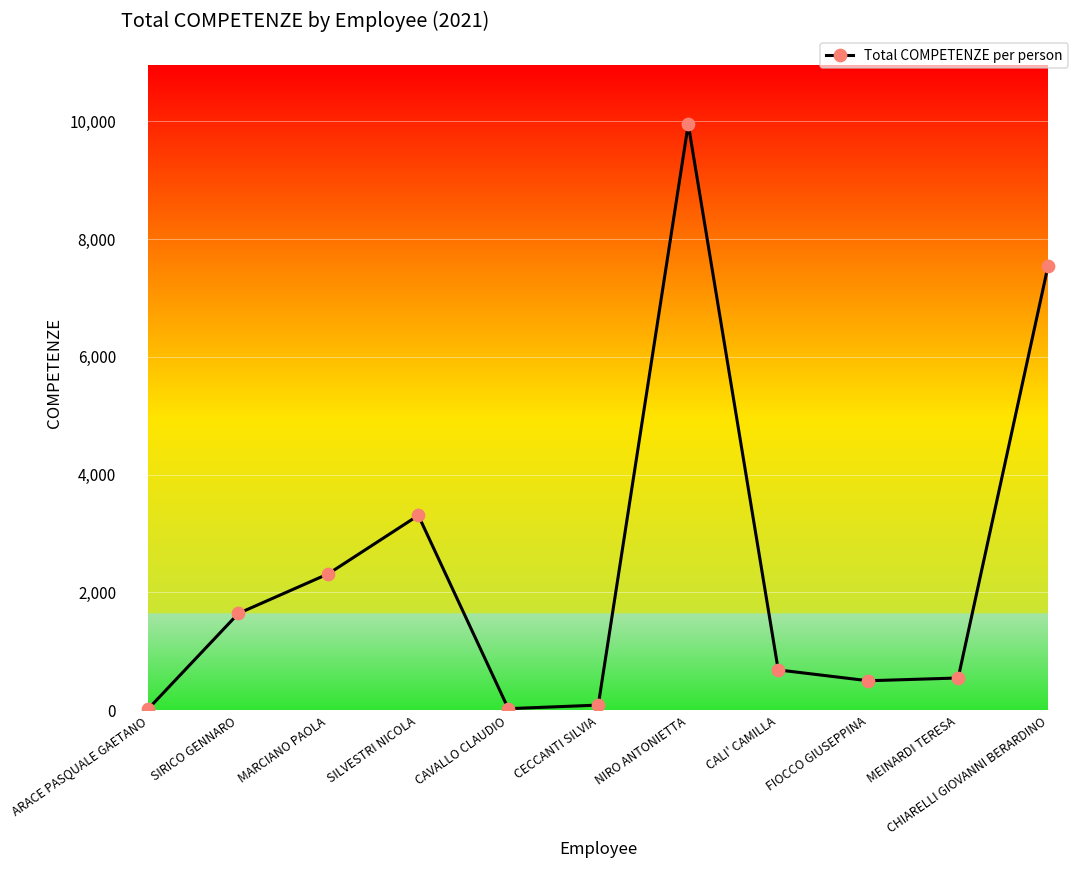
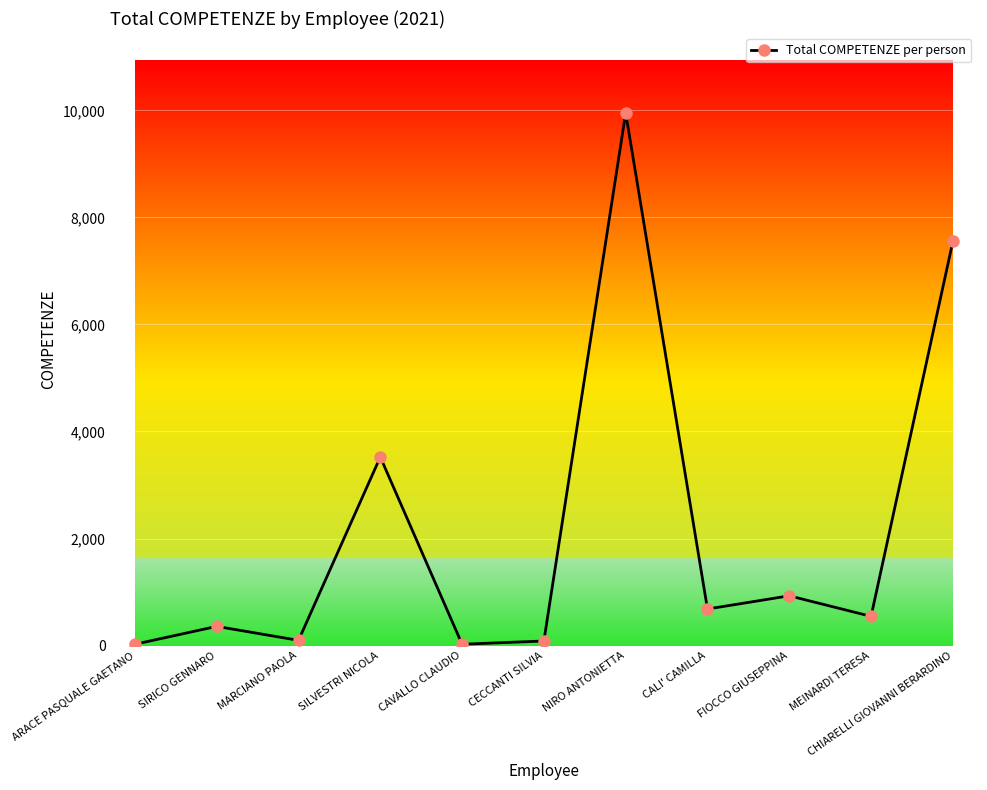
  {
    "ARACE PASQUALE GAETANO": "0",
-   "SIRICO GENNARO": "1,600",
-   "MARCIANO PAOLA": "2,300",
-   "SILVESTRI NICOLA": "3,300",
+   "SIRICO GENNARO": "400",
+   "MARCIANO PAOLA": "100",
+   "SILVESTRI NICOLA": "3,500",
    "CAVALLO CLAUDIO": "0",
    "CECCANTI SILVIA": "100",
    "NIRO ANTONIETTA": "10,000",
    "CALI' CAMILLA": "700",
-   "FIOCCO GIUSEPPINA": "500",
+   "FIOCCO GIUSEPPINA": "900",
    "MEINARDI TERESA": "500",
    "CHIARELLI GIOVANNI BERARDINO": "7,600"
  }
